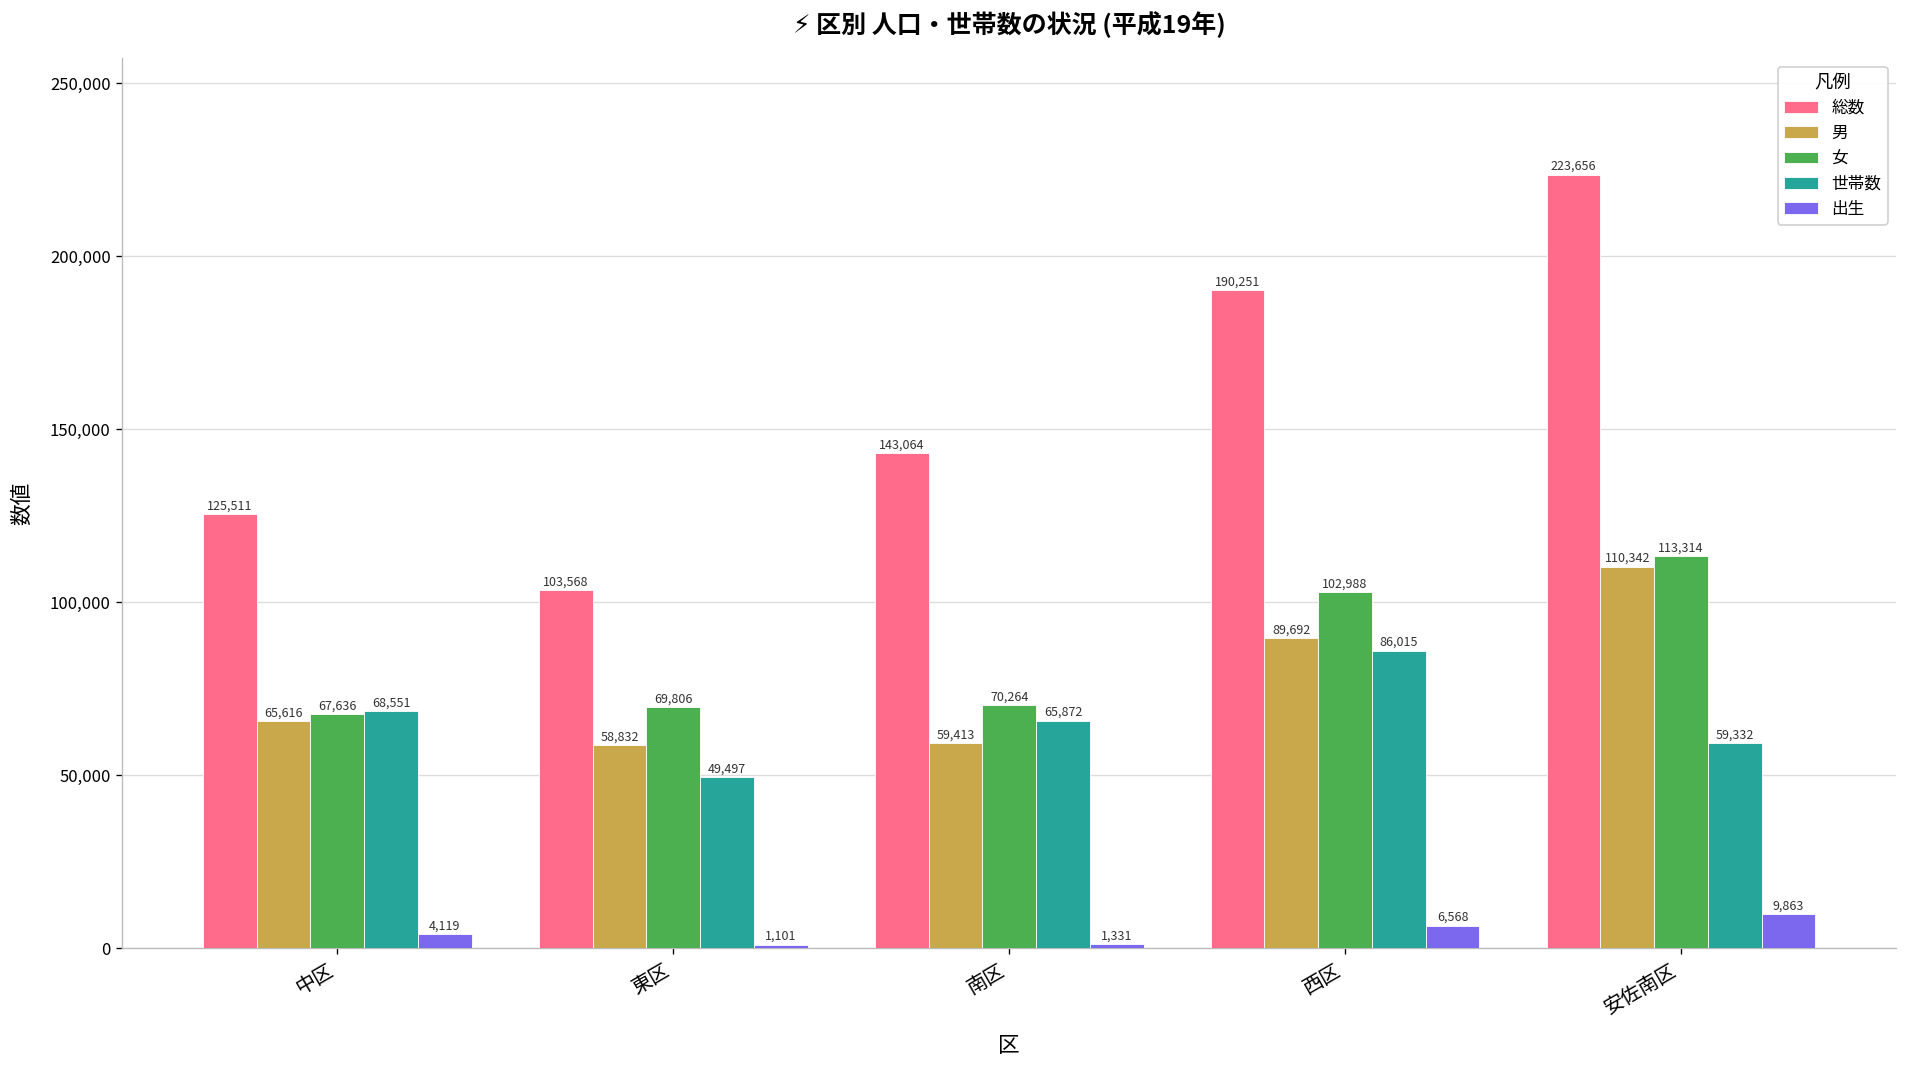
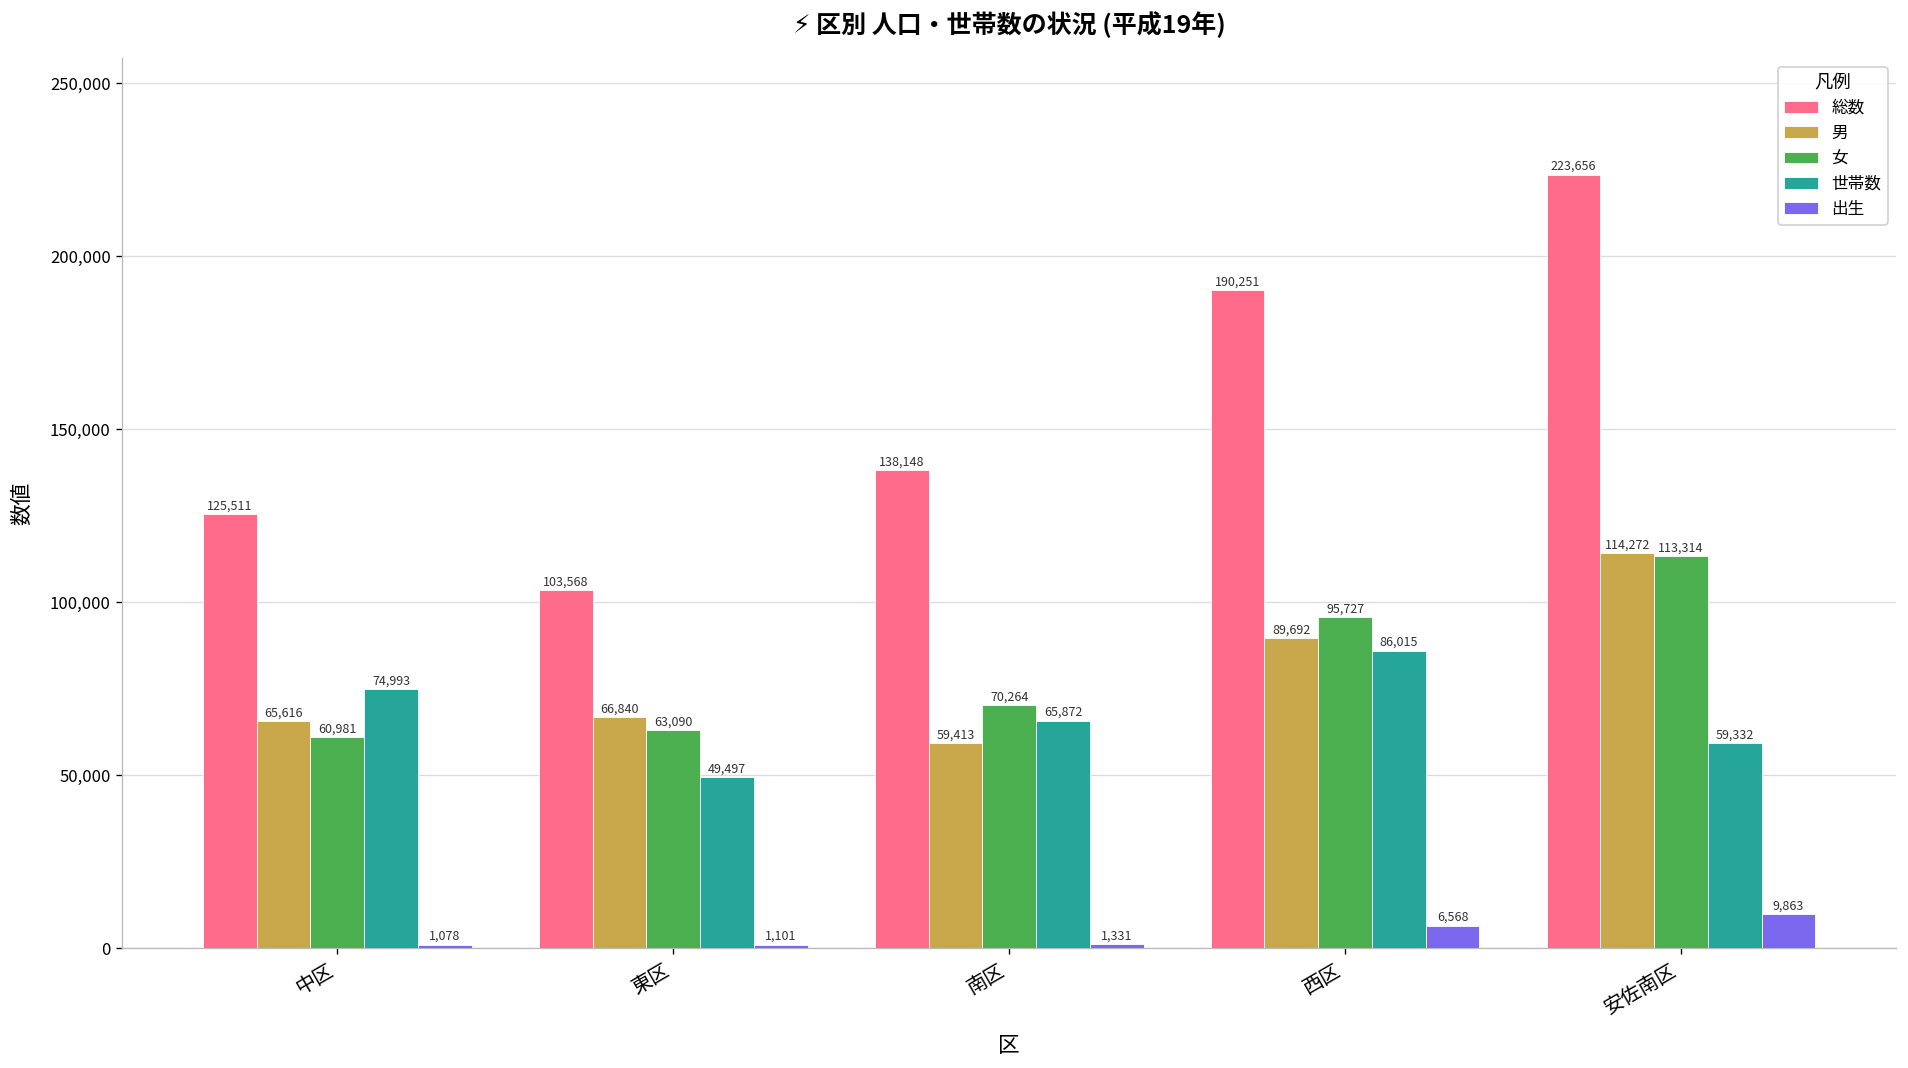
  {
    "総数": {
      "中区": "125,511",
      "東区": "103,568",
-     "南区": "143,064",
+     "南区": "138,148",
      "西区": "190,251",
      "安佐南区": "223,656"
    },
    "男": {
      "中区": "65,616",
-     "東区": "58,832",
+     "東区": "66,840",
      "南区": "59,413",
      "西区": "89,692",
-     "安佐南区": "110,342"
+     "安佐南区": "114,272"
    },
    "女": {
-     "中区": "67,636",
-     "東区": "69,806",
+     "中区": "60,981",
+     "東区": "63,090",
      "南区": "70,264",
-     "西区": "102,988",
+     "西区": "95,727",
      "安佐南区": "113,314"
    },
    "世帯数": {
-     "中区": "68,551",
+     "中区": "74,993",
      "東区": "49,497",
      "南区": "65,872",
      "西区": "86,015",
      "安佐南区": "59,332"
    },
    "出生": {
-     "中区": "4,119",
+     "中区": "1,078",
      "東区": "1,101",
      "南区": "1,331",
      "西区": "6,568",
      "安佐南区": "9,863"
    }
  }
